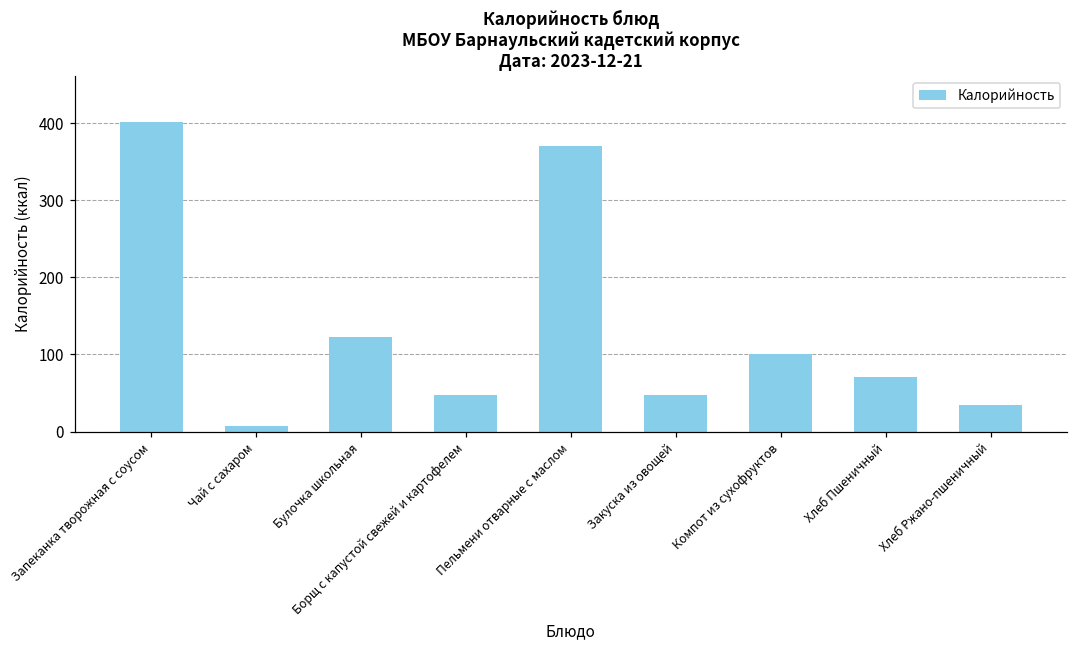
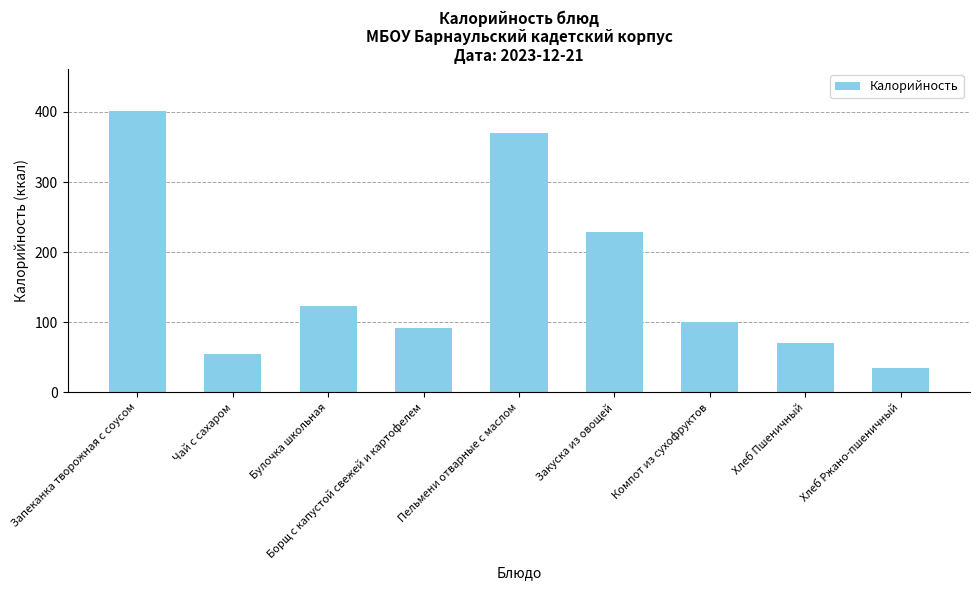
  {
    "Запеканка творожная с соусом": 400,
-   "Чай с сахаром": 10,
+   "Чай с сахаром": 60,
    "Булочка школьная": 120,
-   "Борщ с капустой свежей и картофелем": 50,
+   "Борщ с капустой свежей и картофелем": 90,
    "Пельмени отварные с маслом": 370,
-   "Закуска из овощей": 50,
+   "Закуска из овощей": 230,
    "Компот из сухофруктов": 100,
    "Хлеб Пшеничный": 70,
    "Хлеб Ржано-пшеничный": 40
  }
